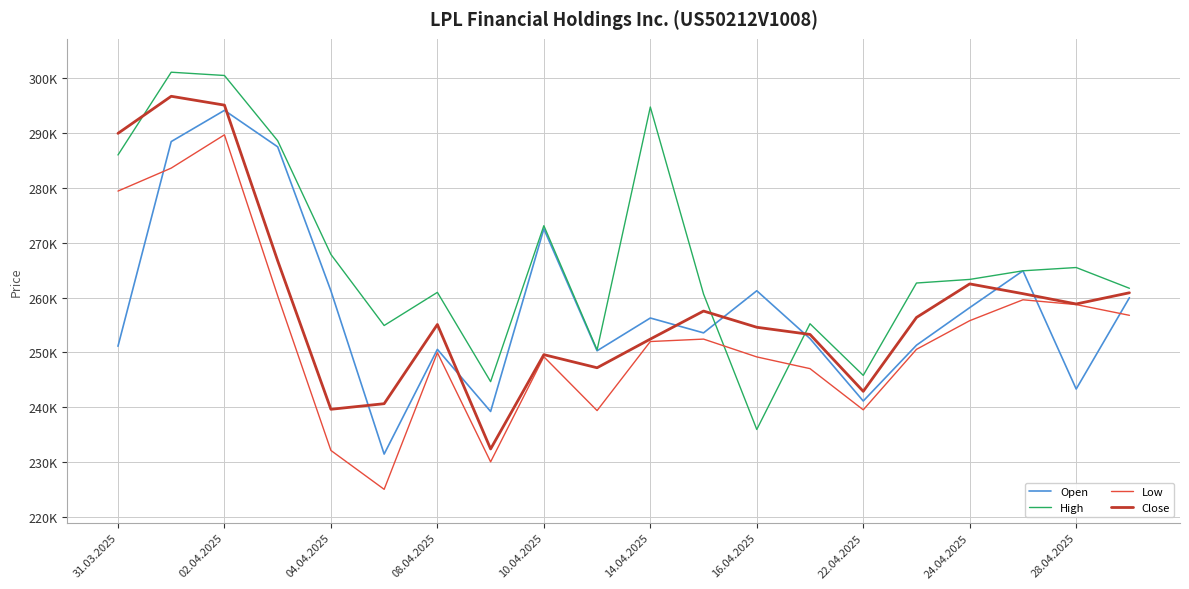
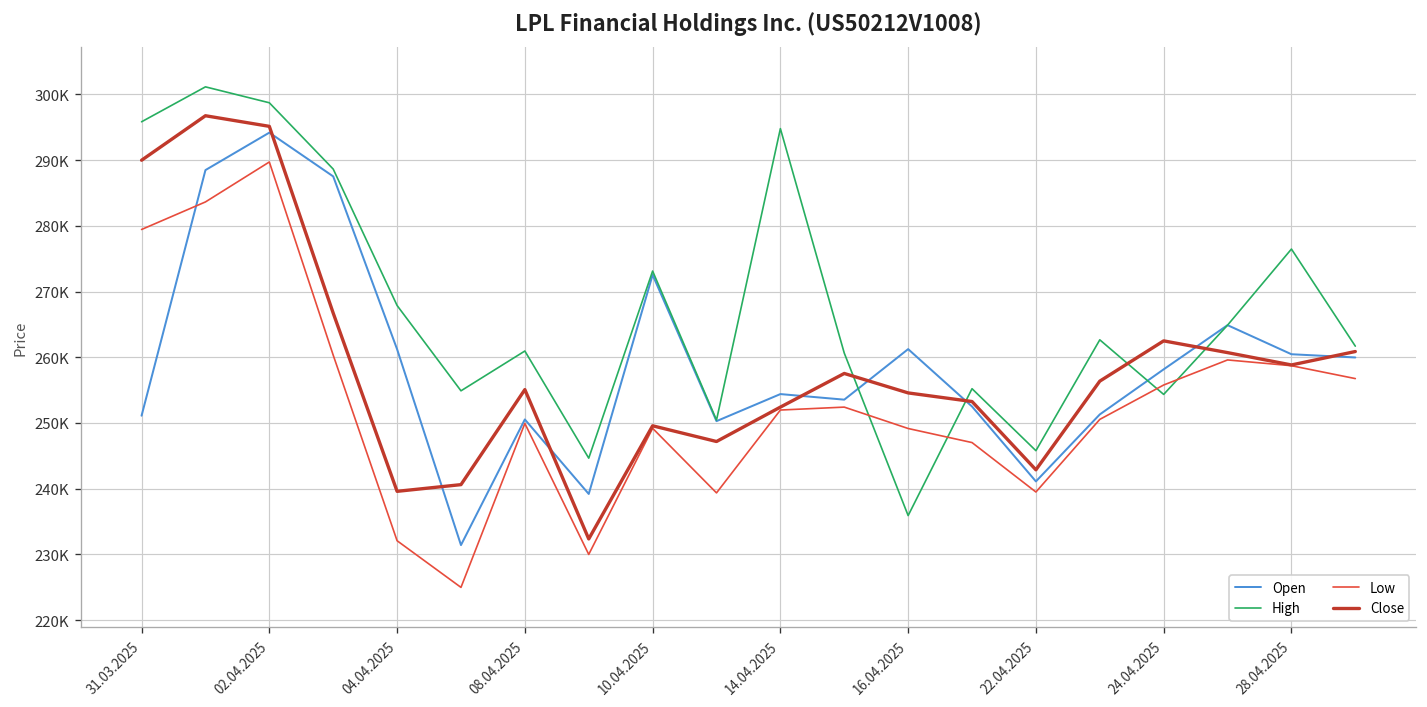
  {
    "Open": {
      "31.03.2025": 251000,
      "02.04.2025": 294000,
      "04.04.2025": 261000,
      "08.04.2025": 251000,
      "10.04.2025": 273000,
-     "14.04.2025": 256000,
+     "14.04.2025": 254000,
      "16.04.2025": 261000,
      "22.04.2025": 241000,
      "24.04.2025": 258000,
-     "28.04.2025": 243000
+     "28.04.2025": 260000
    },
    "High": {
-     "31.03.2025": 286000,
-     "02.04.2025": 301000,
+     "31.03.2025": 296000,
+     "02.04.2025": 299000,
      "04.04.2025": 268000,
      "08.04.2025": 261000,
      "10.04.2025": 273000,
      "14.04.2025": 295000,
      "16.04.2025": 236000,
      "22.04.2025": 246000,
-     "24.04.2025": 263000,
-     "28.04.2025": 265000
+     "24.04.2025": 254000,
+     "28.04.2025": 276000
    }
  }
